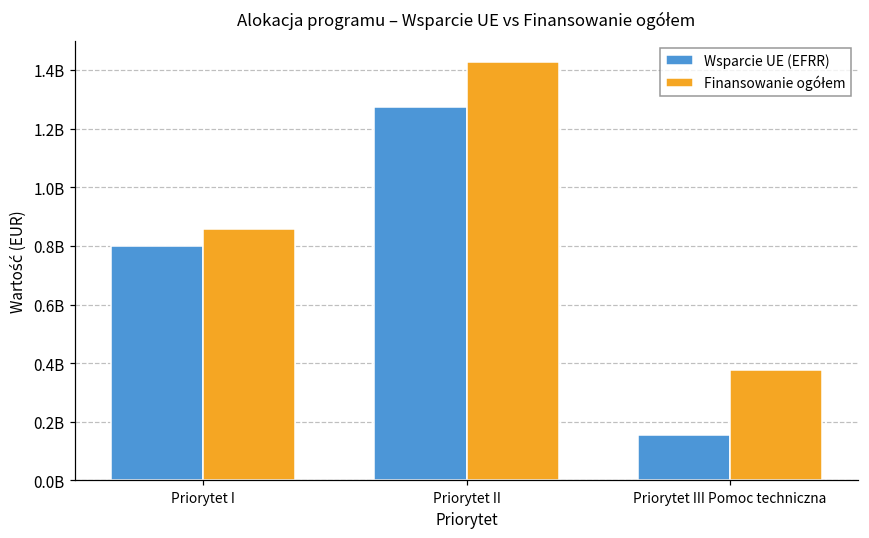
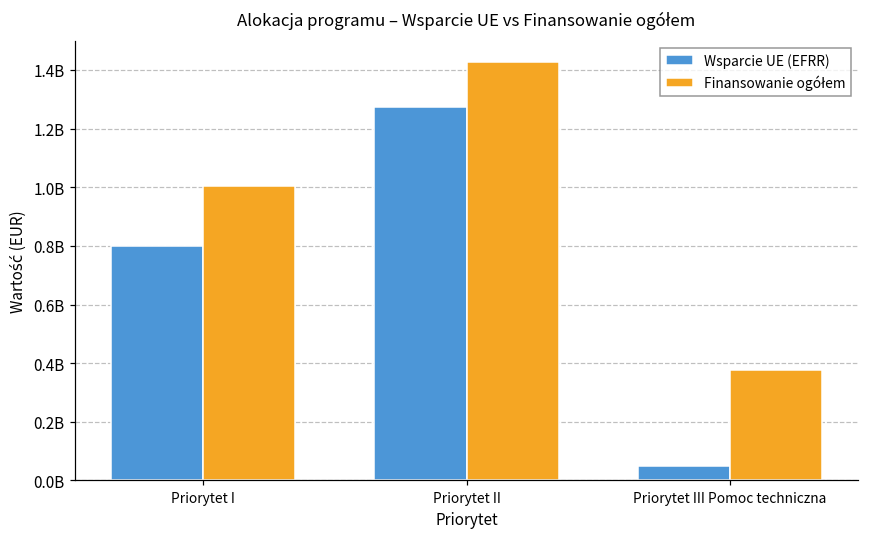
  {
    "Wsparcie UE (EFRR)": {
      "Priorytet I": 800000000,
      "Priorytet II": 1270000000,
-     "Priorytet III Pomoc techniczna": 150000000
+     "Priorytet III Pomoc techniczna": 50000000
    },
    "Finansowanie ogółem": {
-     "Priorytet I": 860000000,
+     "Priorytet I": 1000000000,
      "Priorytet II": 1430000000,
      "Priorytet III Pomoc techniczna": 380000000
    }
  }
